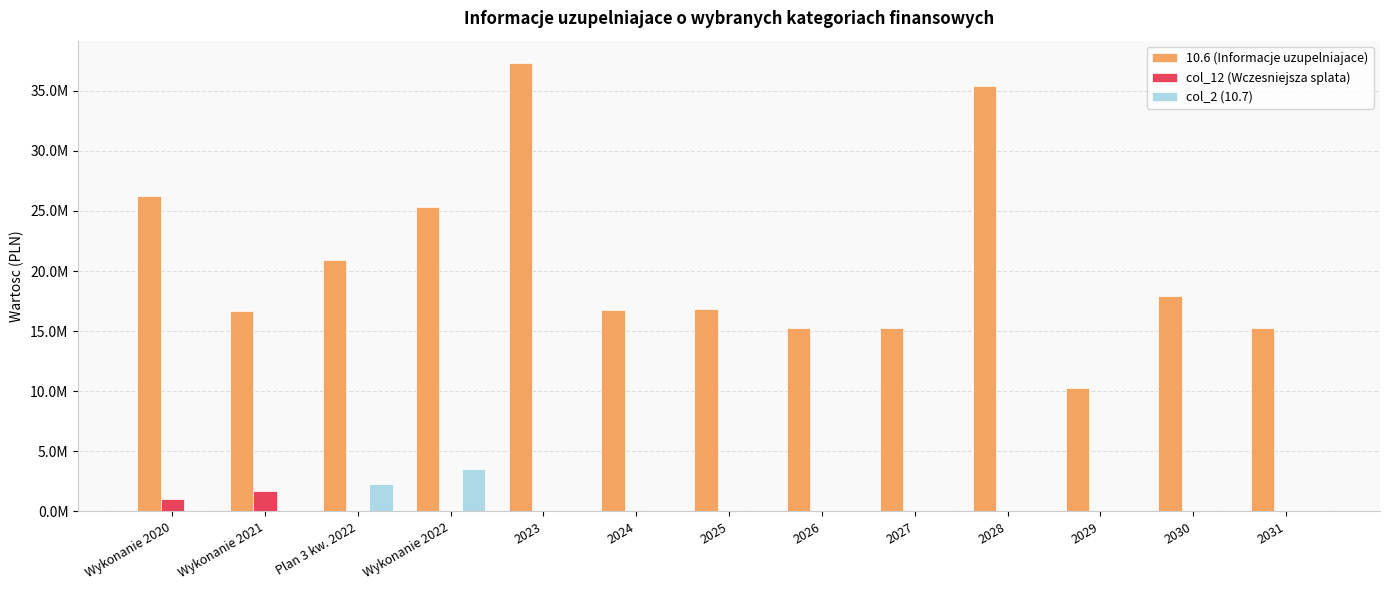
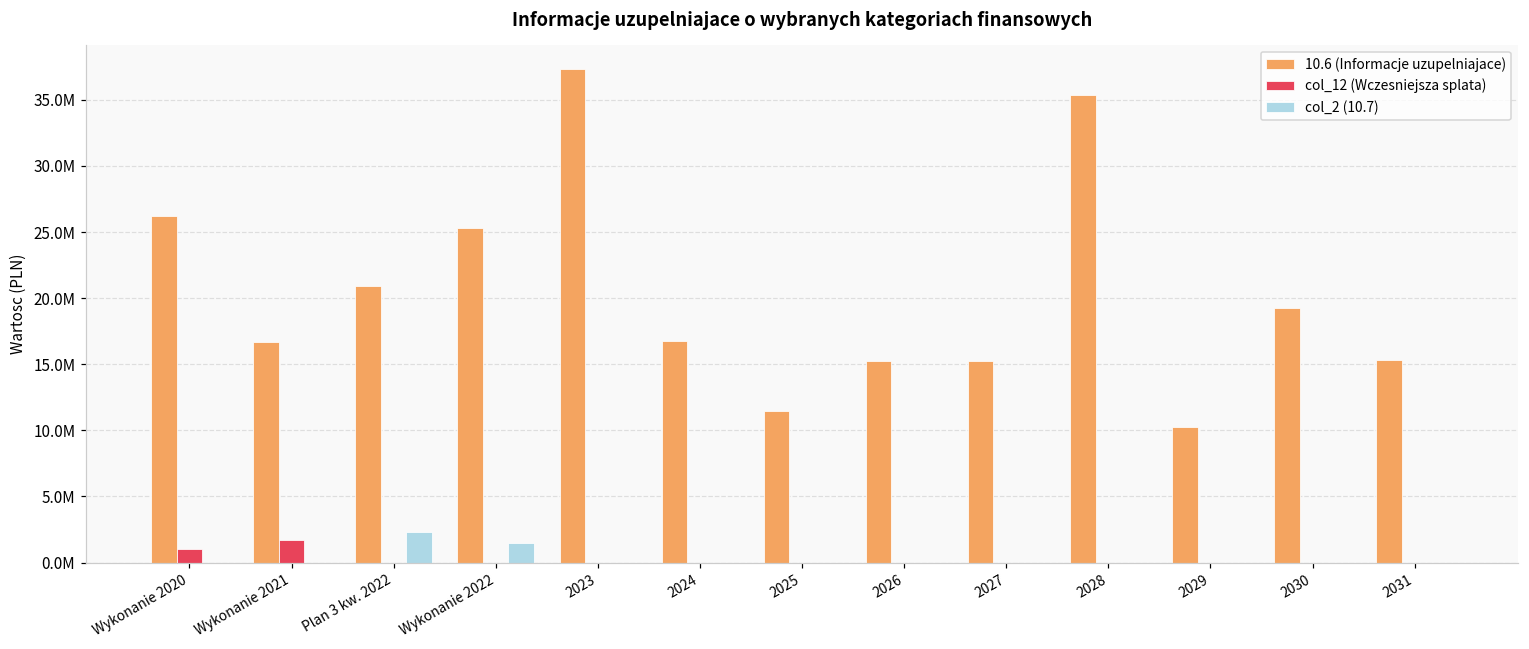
  {
    "10.6 (Informacje uzupelniajace)": {
      "Wykonanie 2020": 26200000,
      "Wykonanie 2021": 16700000,
      "Plan 3 kw. 2022": 20900000,
      "Wykonanie 2022": 25300000,
      "2023": 37300000,
      "2024": 16700000,
-     "2025": 16800000,
+     "2025": 11400000,
      "2026": 15200000,
      "2027": 15300000,
      "2028": 35400000,
      "2029": 10300000,
-     "2030": 17900000,
+     "2030": 19300000,
      "2031": 15300000
    },
    "col_12 (Wczesniejsza splata)": {
      "Wykonanie 2020": 1000000,
      "Wykonanie 2021": 1700000,
      "Plan 3 kw. 2022": 0,
      "Wykonanie 2022": 0,
      "2023": 0,
      "2024": 0,
      "2025": 0,
      "2026": 0,
      "2027": 0,
      "2028": 0,
      "2029": 0,
      "2030": 0,
      "2031": 0
    },
    "col_2 (10.7)": {
      "Wykonanie 2020": 0,
      "Wykonanie 2021": 0,
      "Plan 3 kw. 2022": 2300000,
-     "Wykonanie 2022": 3600000,
+     "Wykonanie 2022": 1500000,
      "2023": 0,
      "2024": 0,
      "2025": 0,
      "2026": 0,
      "2027": 0,
      "2028": 0,
      "2029": 0,
      "2030": 0,
      "2031": 0
    }
  }
